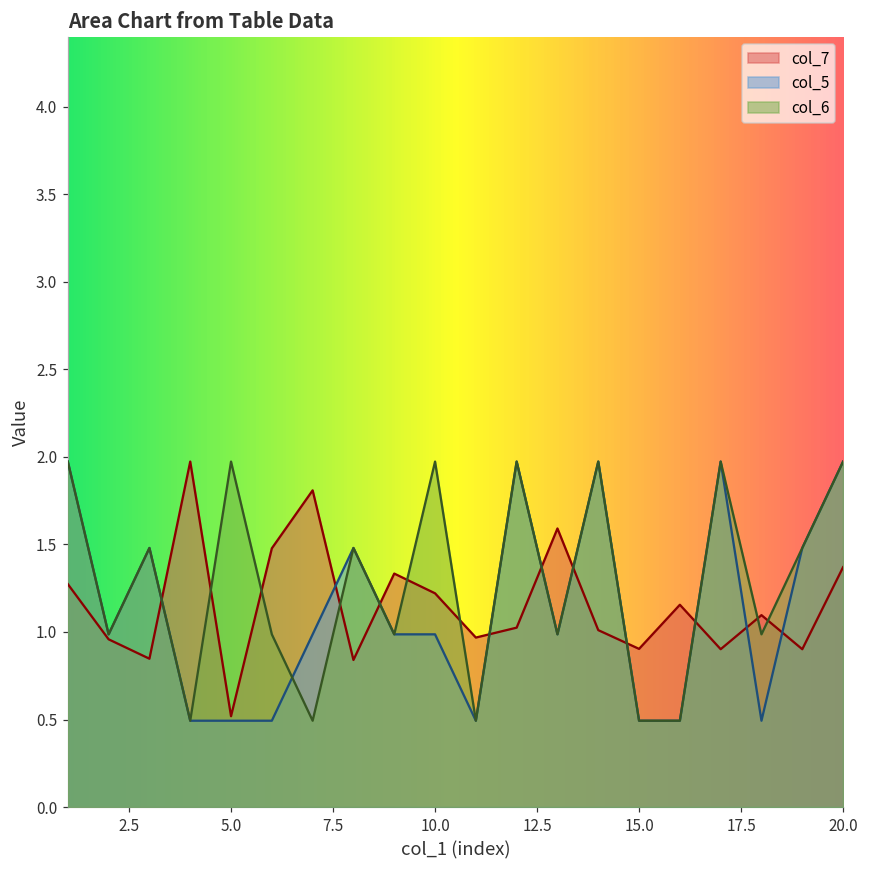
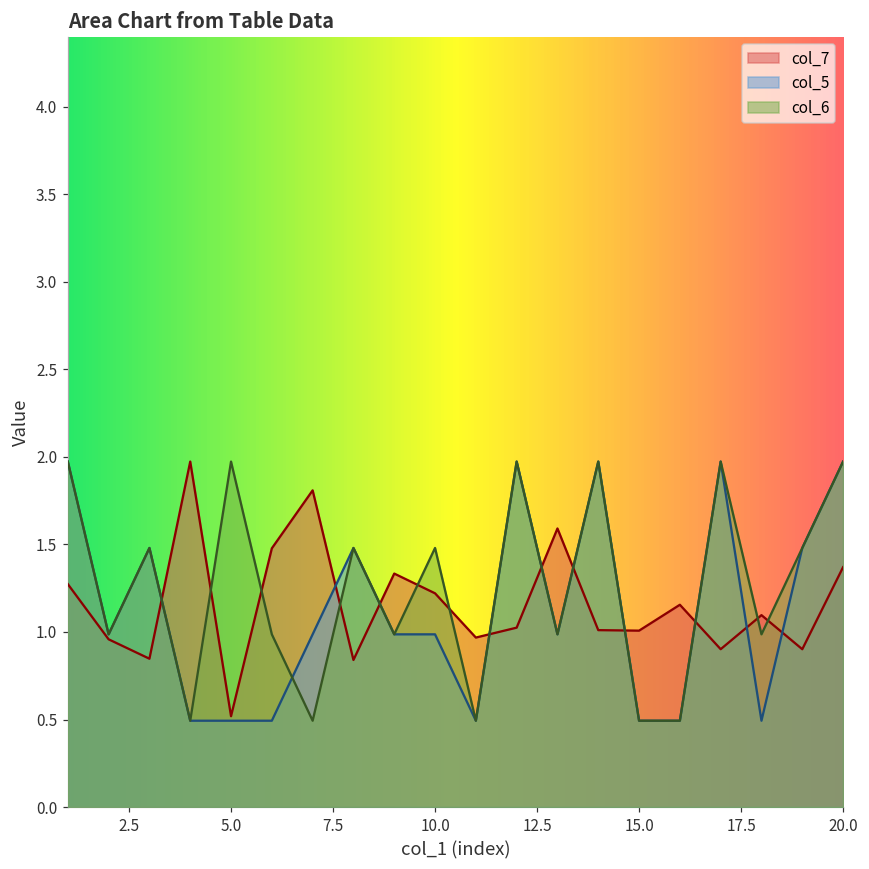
  {
    "col_7": {
      "5.0": 0.52,
      "10.0": 1.22,
-     "15.0": 0.90,
+     "15.0": 1.01,
      "20.0": 1.37
    },
    "col_5": {
      "5.0": 0.49,
      "10.0": 0.99
    },
    "col_6": {
      "5.0": 1.97,
-     "10.0": 1.97
+     "10.0": 1.48
    }
  }
